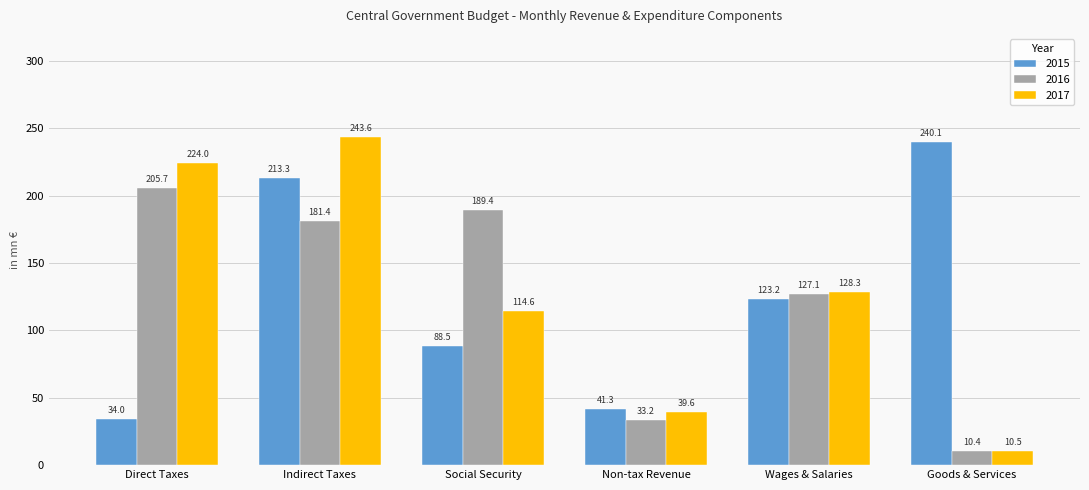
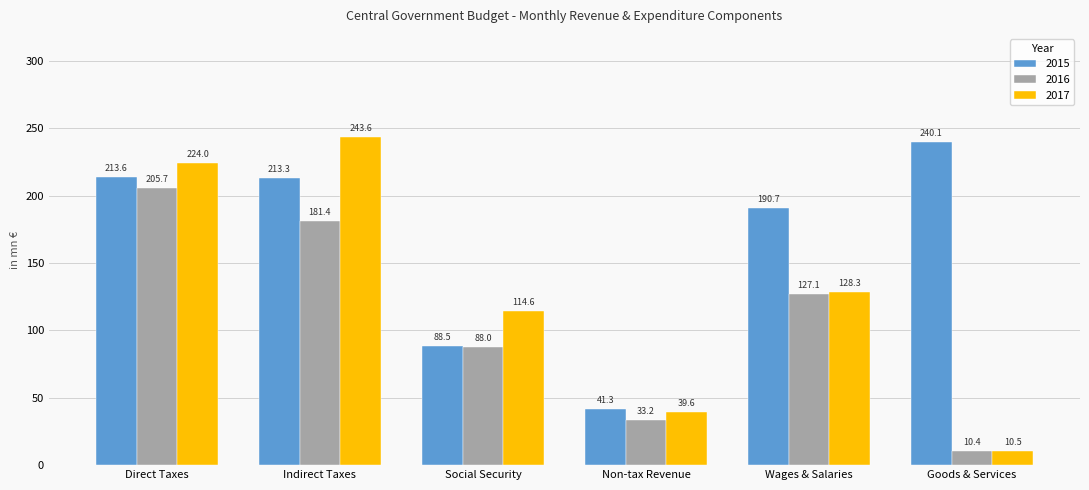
  {
    "2015": {
-     "Direct Taxes": 34.0,
+     "Direct Taxes": 213.6,
      "Indirect Taxes": 213.3,
      "Social Security": 88.5,
      "Non-tax Revenue": 41.3,
-     "Wages & Salaries": 123.2,
+     "Wages & Salaries": 190.7,
      "Goods & Services": 240.1
    },
    "2016": {
      "Direct Taxes": 205.7,
      "Indirect Taxes": 181.4,
-     "Social Security": 189.4,
+     "Social Security": 88.0,
      "Non-tax Revenue": 33.2,
      "Wages & Salaries": 127.1,
      "Goods & Services": 10.4
    },
    "2017": {
      "Direct Taxes": 224.0,
      "Indirect Taxes": 243.6,
      "Social Security": 114.6,
      "Non-tax Revenue": 39.6,
      "Wages & Salaries": 128.3,
      "Goods & Services": 10.5
    }
  }
